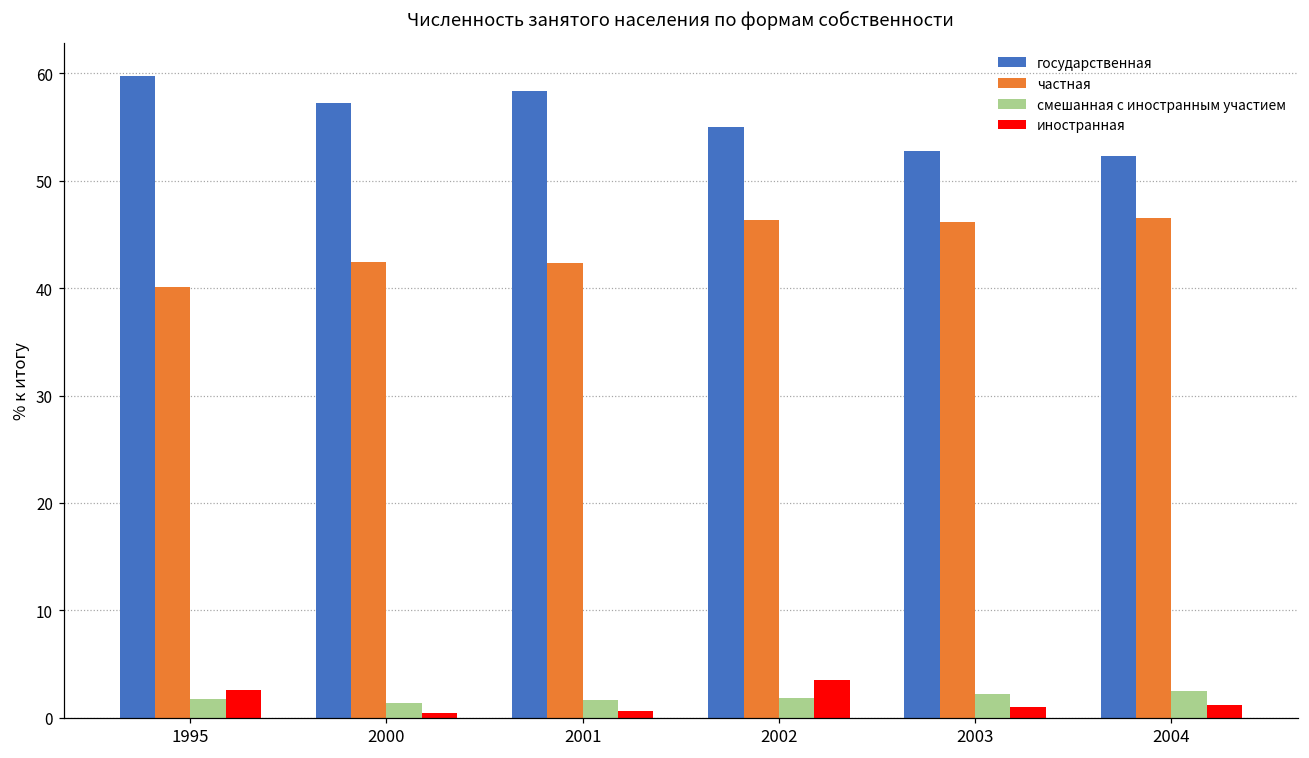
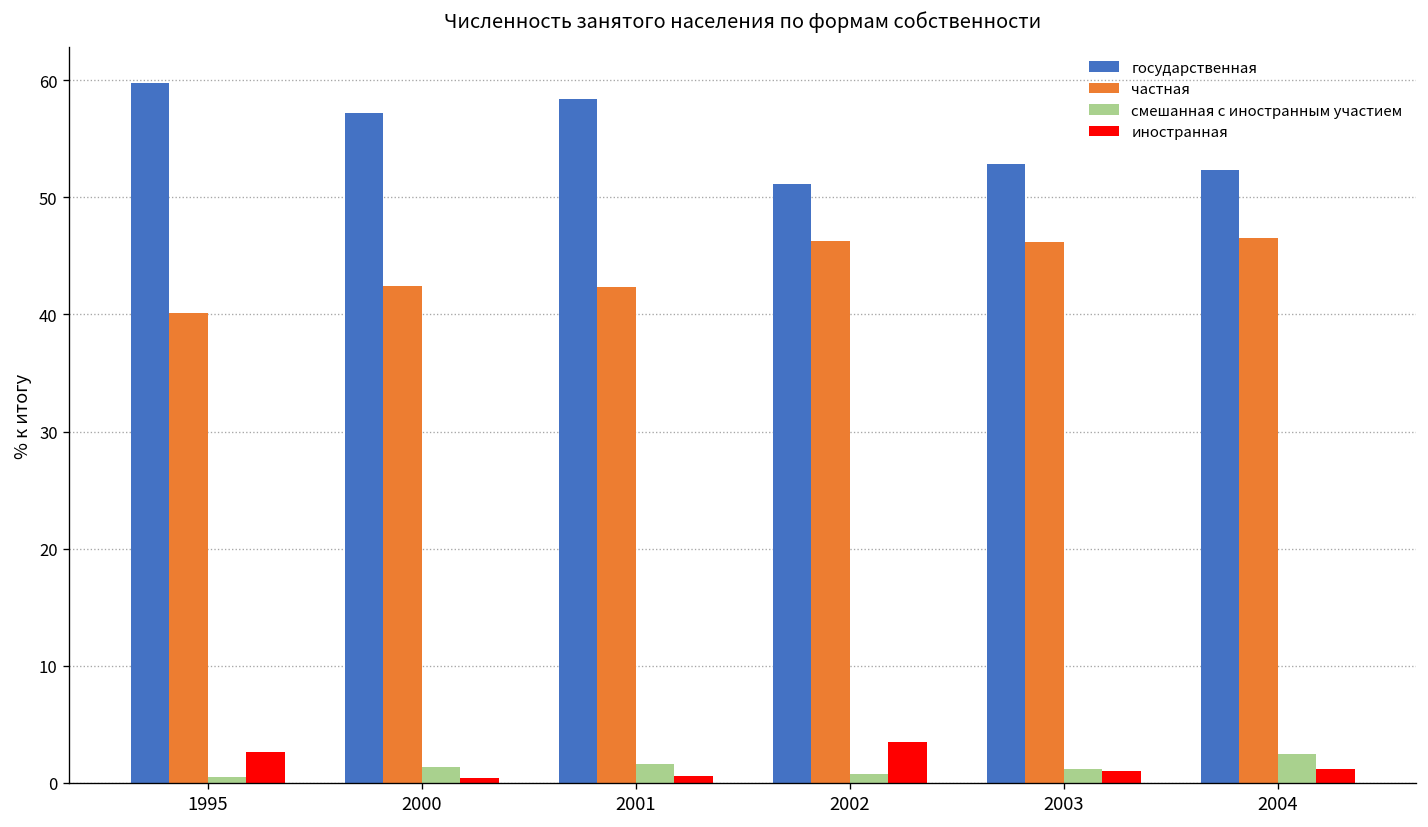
  {
    "государственная": {
      "1995": 60,
      "2000": 57,
      "2001": 58,
-     "2002": 55,
+     "2002": 51,
      "2003": 53,
      "2004": 52
    },
    "частная": {
      "1995": 40,
      "2000": 42,
      "2001": 42,
      "2002": 46,
      "2003": 46,
      "2004": 47
    },
    "смешанная с иностранным участием": {
-     "1995": 2,
+     "1995": 1,
      "2000": 1,
      "2001": 2,
-     "2002": 2,
-     "2003": 2,
+     "2002": 1,
+     "2003": 1,
      "2004": 3
    },
    "иностранная": {
      "1995": 3,
      "2000": 0,
      "2001": 1,
      "2002": 4,
      "2003": 1,
      "2004": 1
    }
  }
